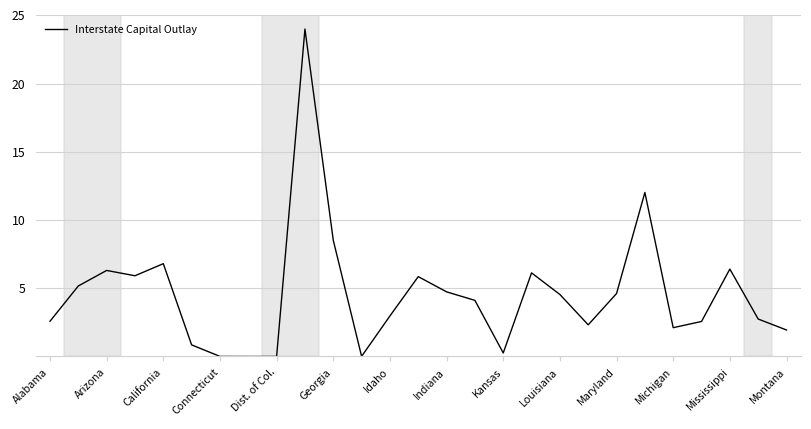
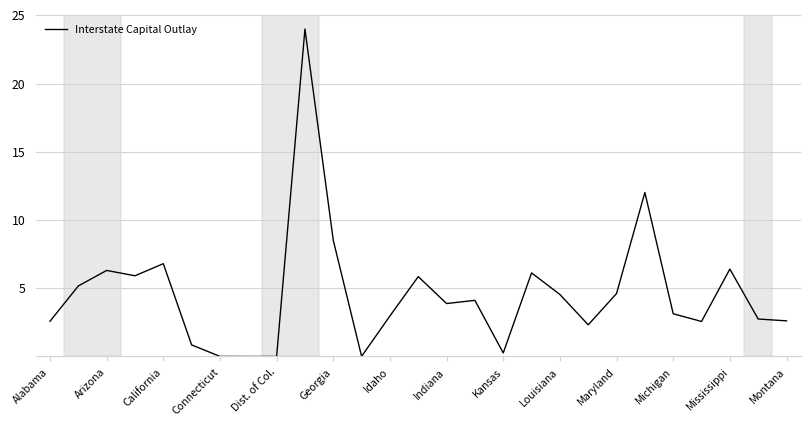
  {
    "Alabama": 2.6,
    "Arizona": 6.3,
    "California": 6.8,
    "Connecticut": 0.0,
    "Dist. of Col.": 0.0,
    "Georgia": 8.5,
    "Idaho": 3.0,
-   "Indiana": 4.7,
+   "Indiana": 3.9,
    "Kansas": 0.3,
    "Louisiana": 4.5,
    "Maryland": 4.6,
-   "Michigan": 2.1,
+   "Michigan": 3.1,
    "Mississippi": 6.4,
-   "Montana": 1.9
+   "Montana": 2.6
  }
